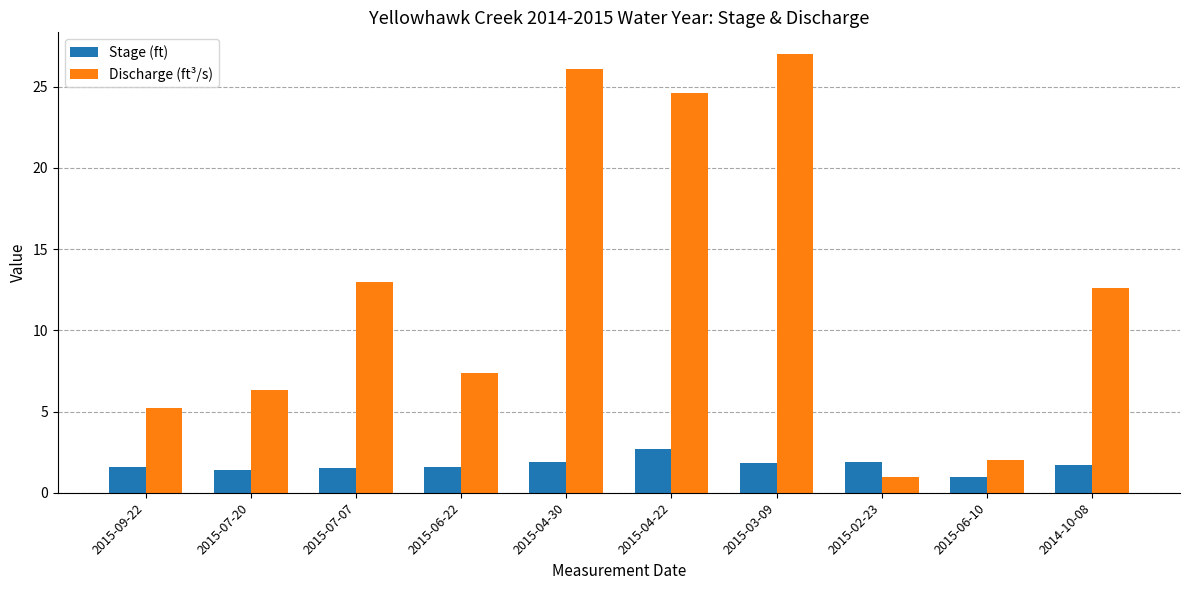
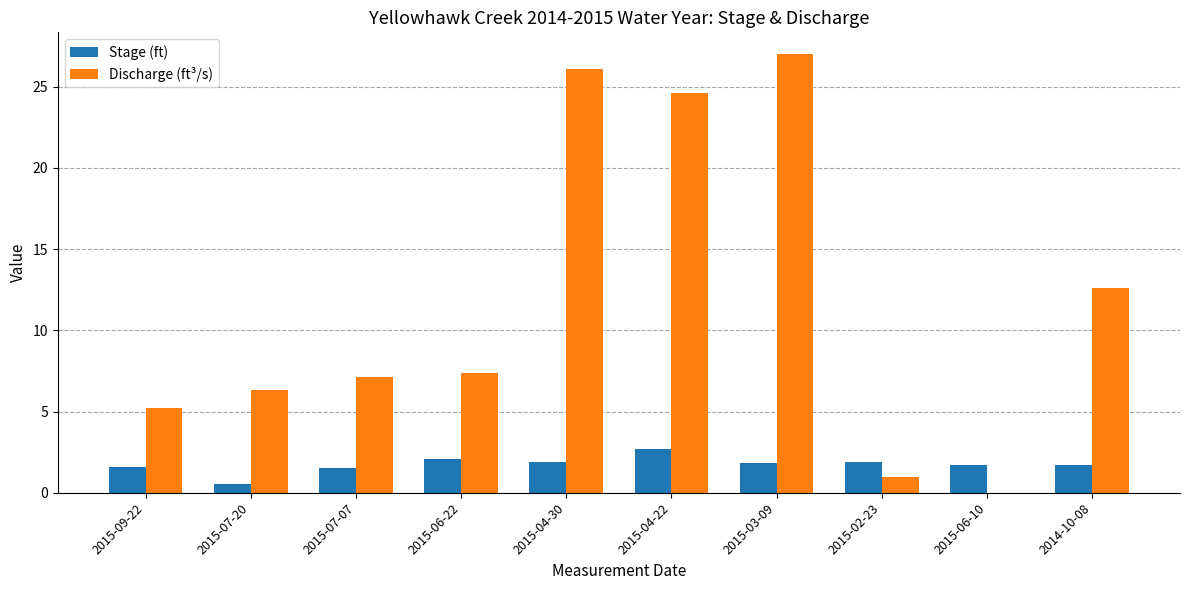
  {
    "Stage (ft)": {
      "2015-09-22": 1.6,
-     "2015-07-20": 1.4,
+     "2015-07-20": 0.5,
      "2015-07-07": 1.5,
-     "2015-06-22": 1.6,
+     "2015-06-22": 2.1,
      "2015-04-30": 1.9,
      "2015-04-22": 2.7,
      "2015-03-09": 1.9,
      "2015-02-23": 1.9,
-     "2015-06-10": 1.0,
+     "2015-06-10": 1.7,
      "2014-10-08": 1.7
    },
    "Discharge (ft³/s)": {
      "2015-09-22": 5.2,
      "2015-07-20": 6.4,
-     "2015-07-07": 13.0,
+     "2015-07-07": 7.1,
      "2015-06-22": 7.4,
      "2015-04-30": 26.1,
      "2015-04-22": 24.6,
      "2015-03-09": 27.0,
      "2015-02-23": 1.0,
-     "2015-06-10": 2,
+     "2015-06-10": 0,
      "2014-10-08": 12.6
    }
  }
